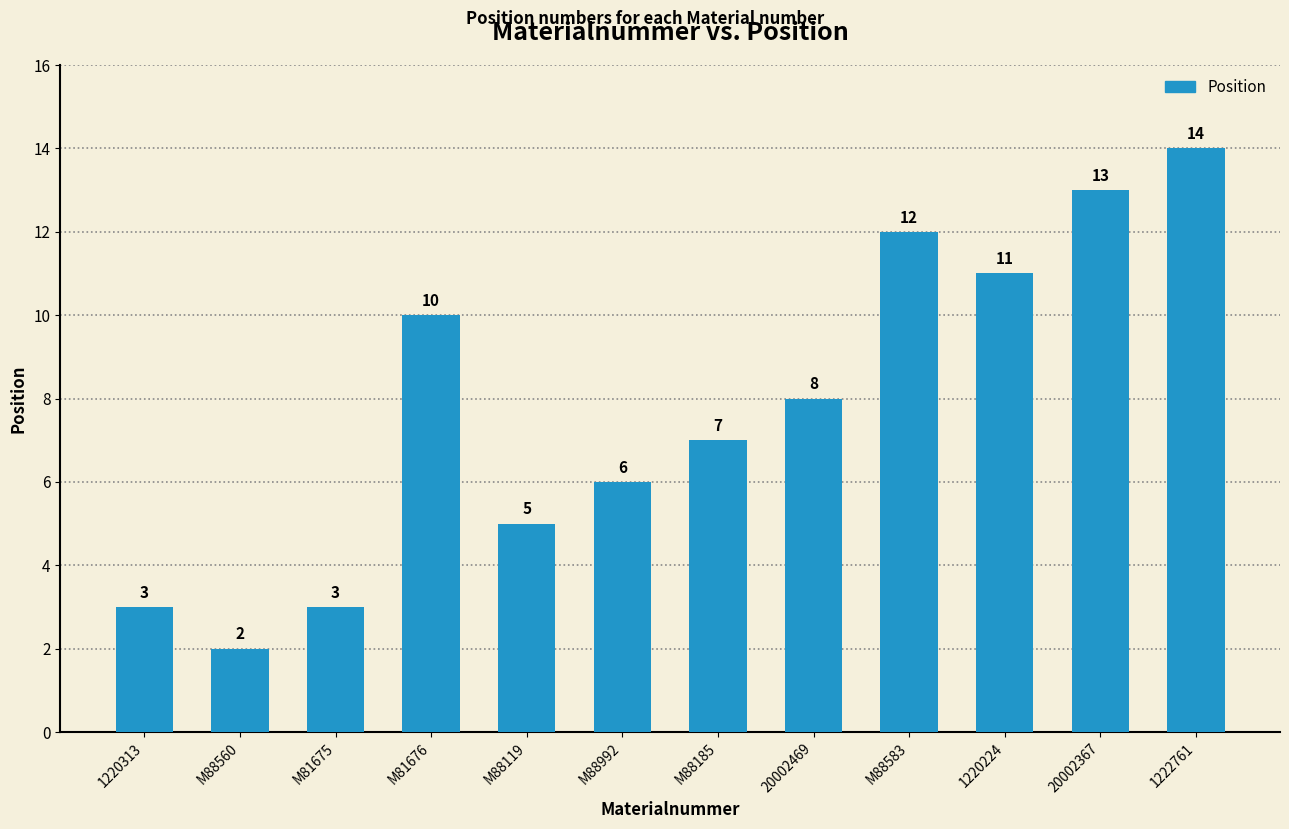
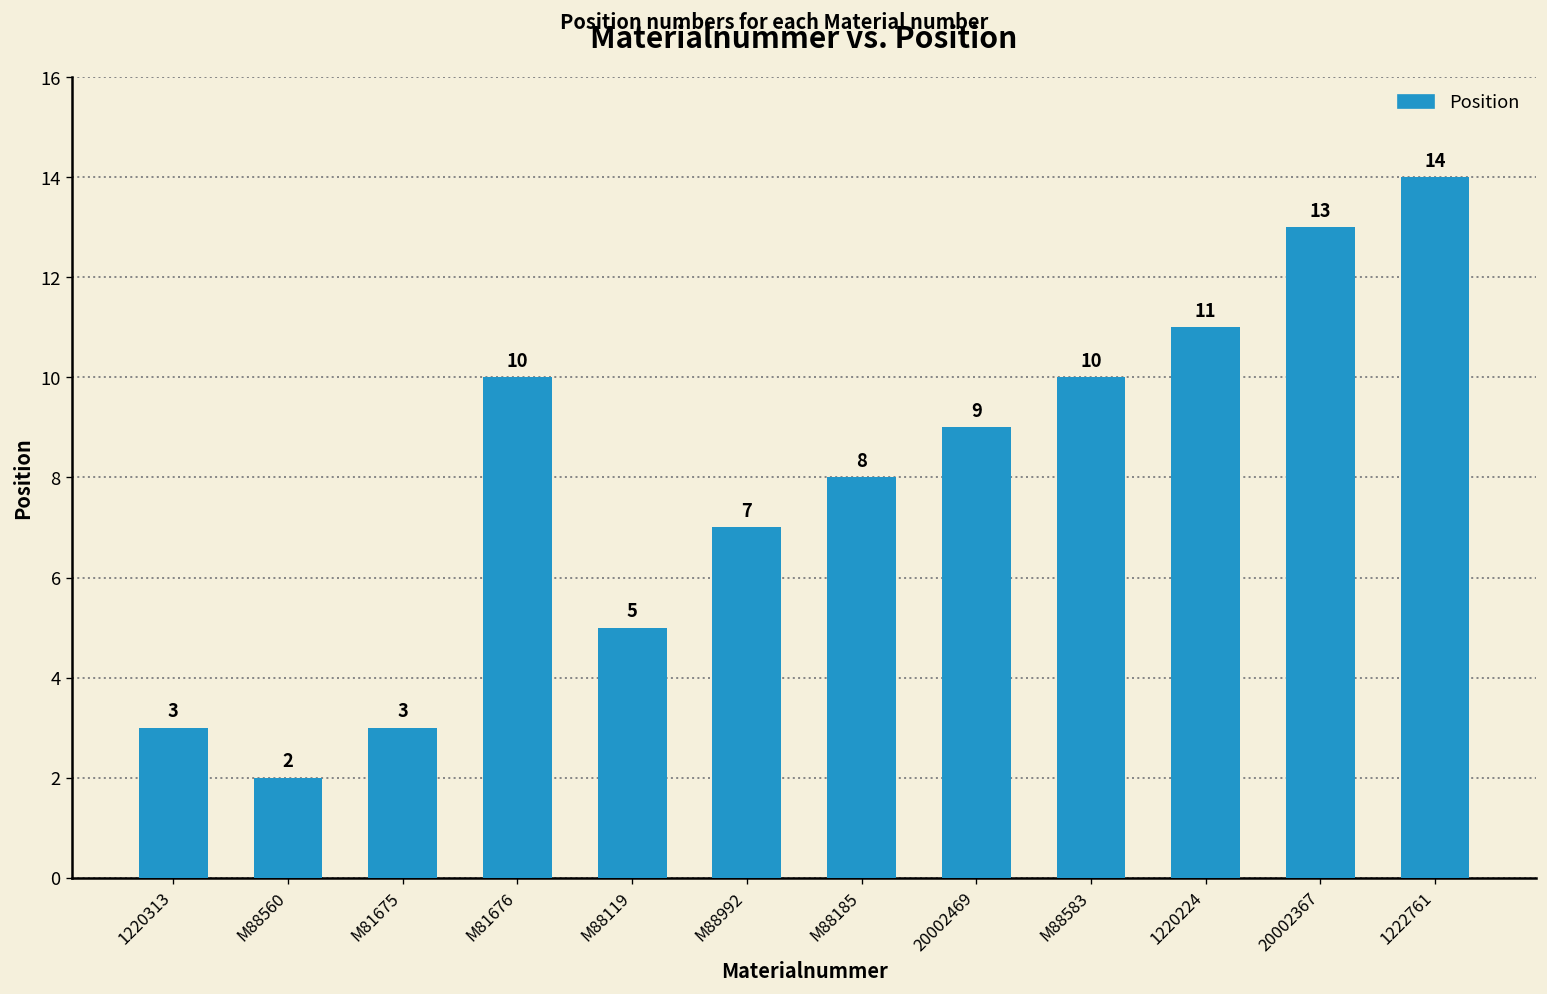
  {
    "1220313": 3,
    "M88560": 2,
    "M81675": 3,
    "M81676": 10,
    "M88119": 5,
-   "M88992": 6,
-   "M88185": 7,
-   "20002469": 8,
-   "M88583": 12,
+   "M88992": 7,
+   "M88185": 8,
+   "20002469": 9,
+   "M88583": 10,
    "1220224": 11,
    "20002367": 13,
    "1222761": 14
  }
